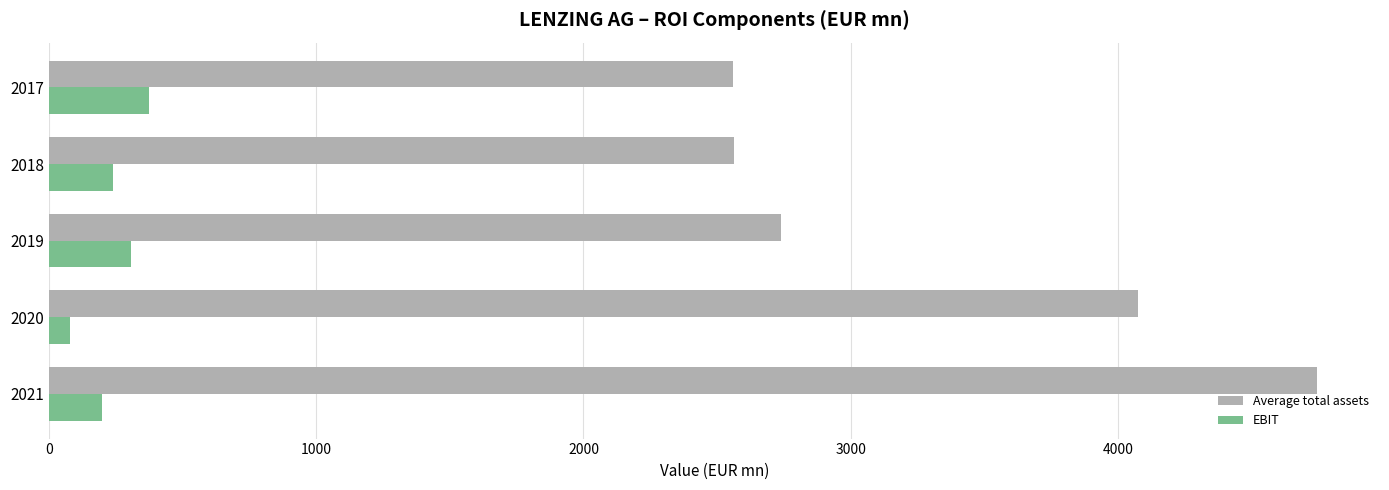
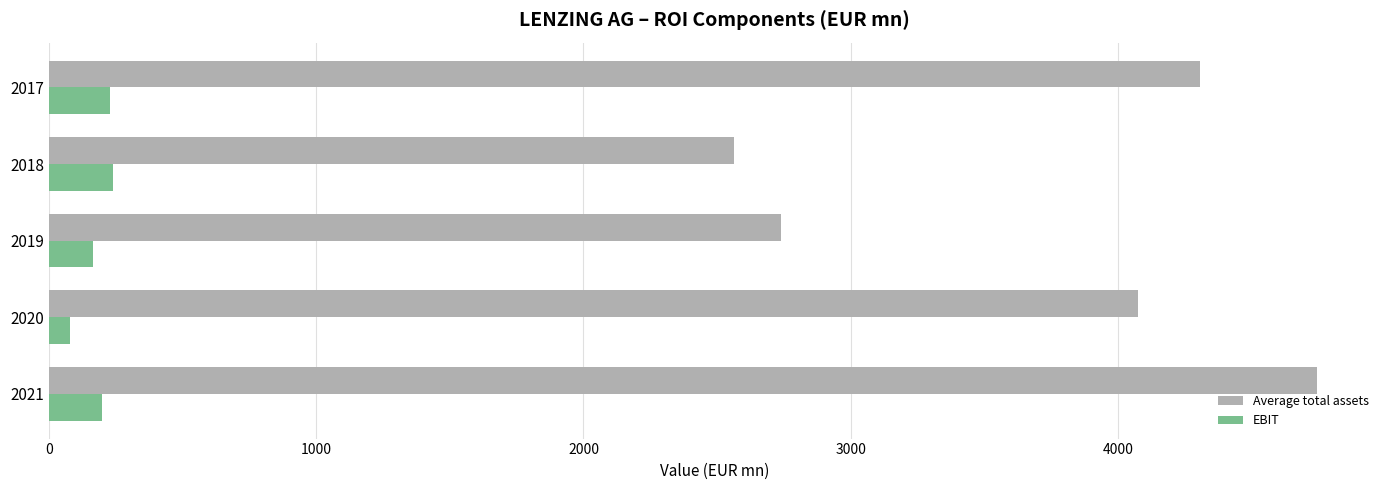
  {
    "Average total assets": {
-     "2017": 2560,
+     "2017": 4310,
      "2018": 2560,
      "2019": 2740,
      "2020": 4080,
      "2021": 4740
    },
    "EBIT": {
-     "2017": 370,
+     "2017": 230,
      "2018": 240,
-     "2019": 310,
+     "2019": 170,
      "2020": 80,
      "2021": 200
    }
  }
